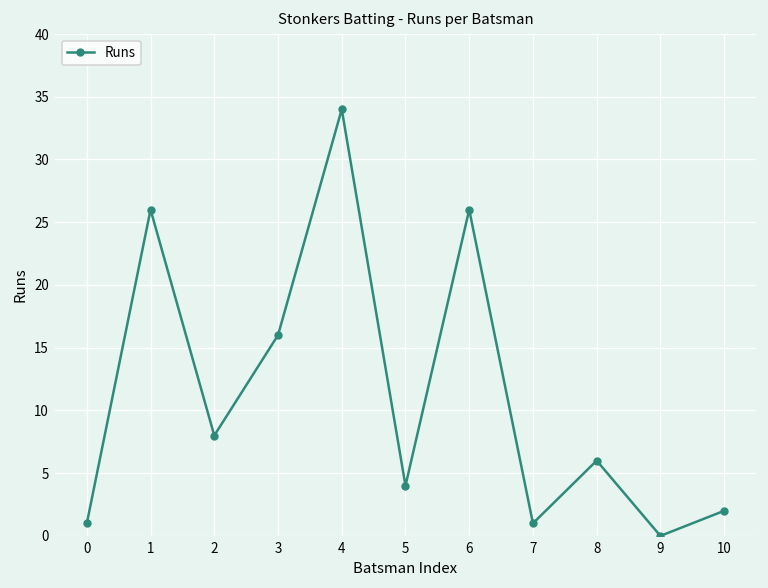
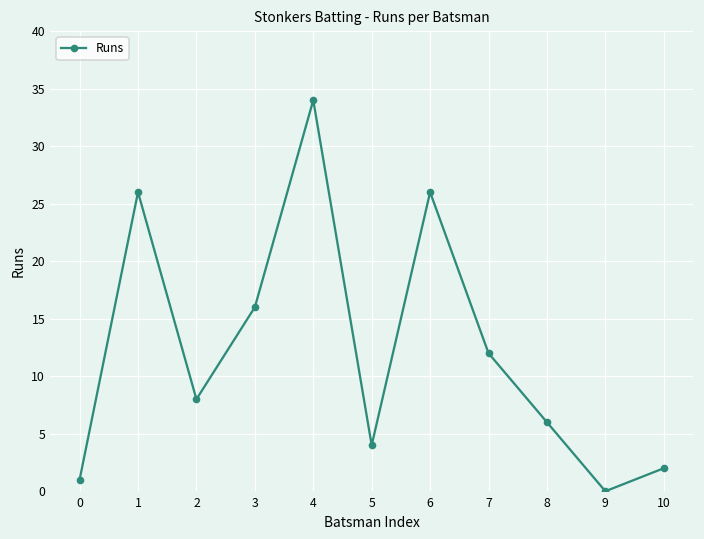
  {
    "0": 1,
    "1": 26,
    "2": 8,
    "3": 16,
    "4": 34,
    "5": 4,
    "6": 26,
-   "7": 1,
+   "7": 12,
    "8": 6,
    "9": 0,
    "10": 2
  }
